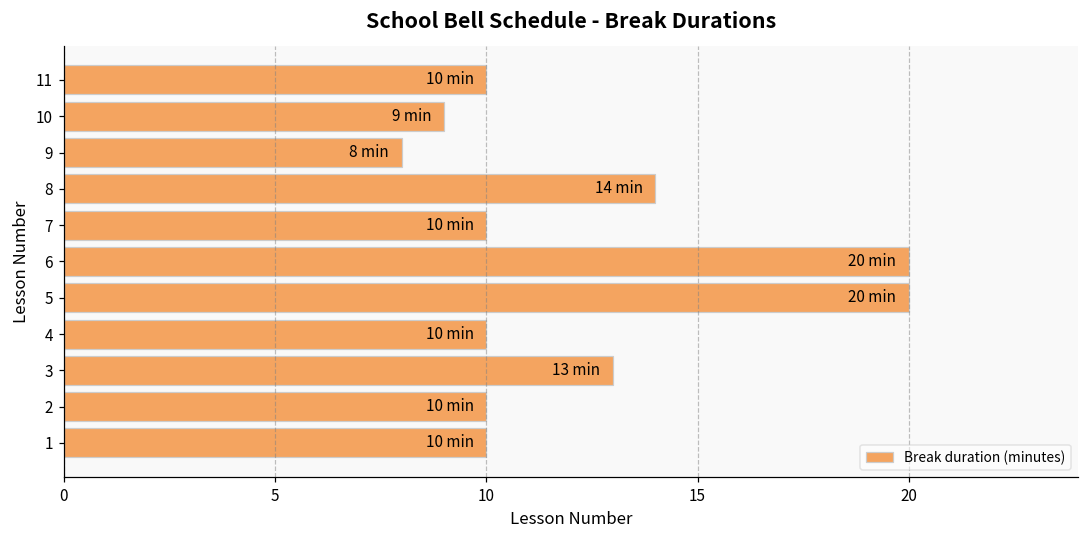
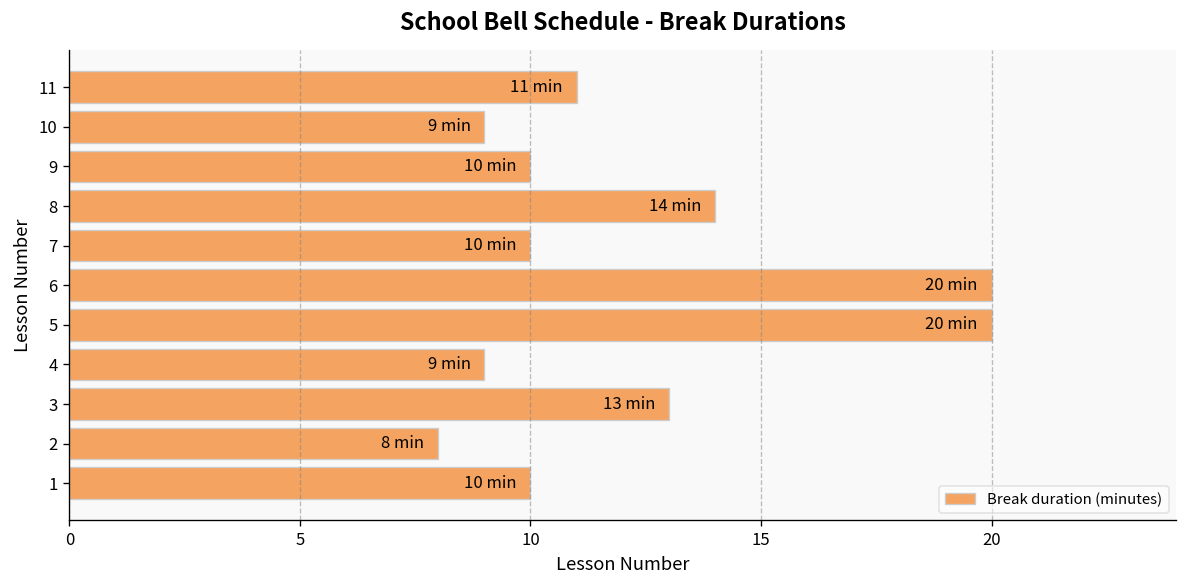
  {
-   "11": 10,
+   "11": 11,
    "10": 9,
-   "9": 8,
+   "9": 10,
    "8": 14,
    "7": 10,
    "6": 20,
    "5": 20,
-   "4": 10,
+   "4": 9,
    "3": 13,
-   "2": 10,
+   "2": 8,
    "1": 10
  }
